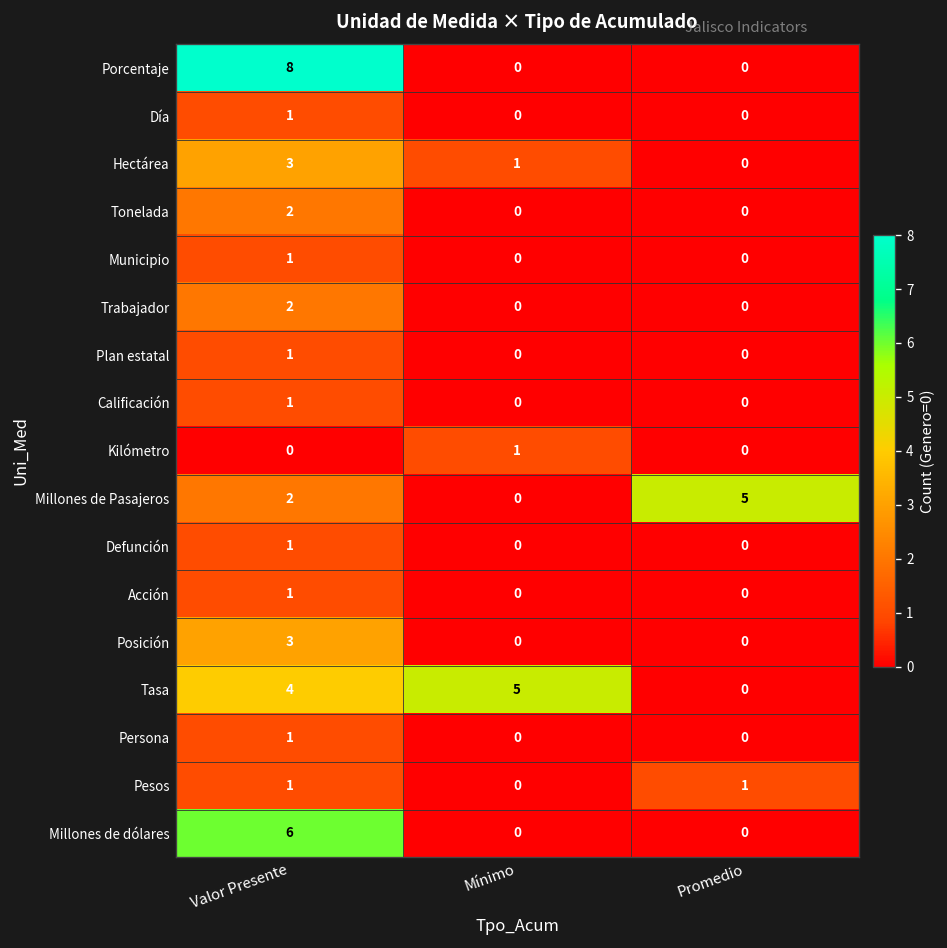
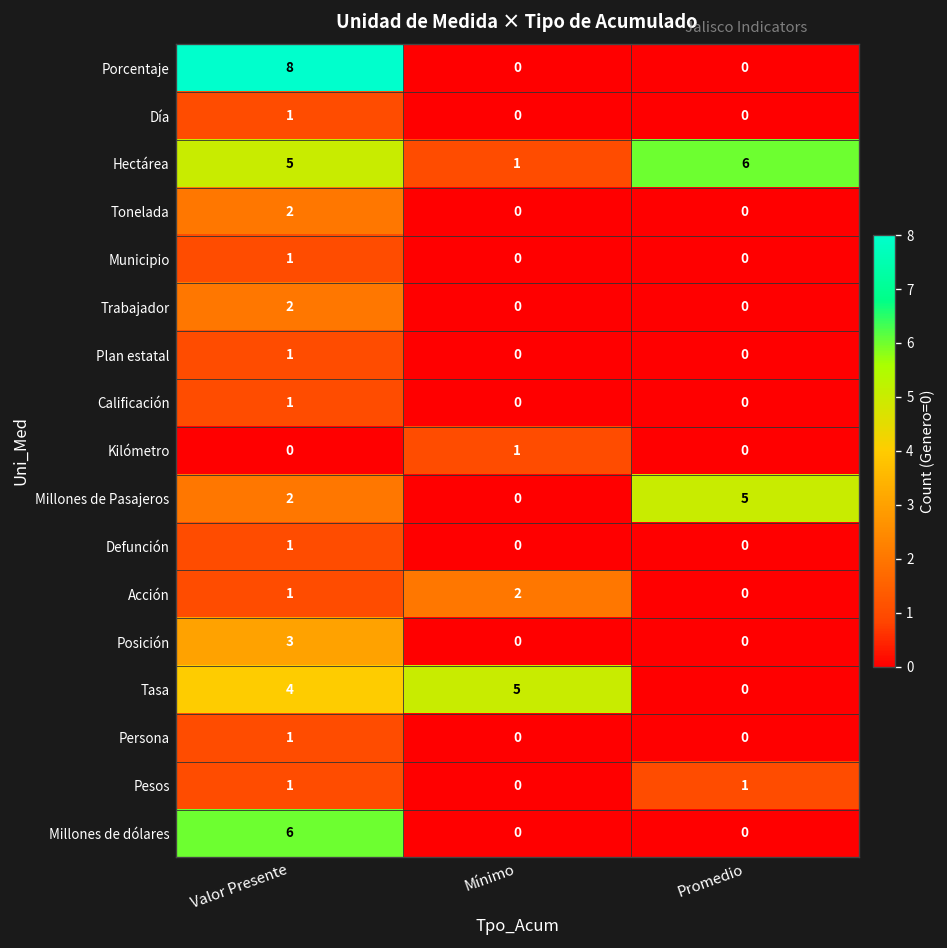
  {
    "Porcentaje": {
      "Valor Presente": 8,
      "Mínimo": 0,
      "Promedio": 0
    },
    "Día": {
      "Valor Presente": 1,
      "Mínimo": 0,
      "Promedio": 0
    },
    "Hectárea": {
-     "Valor Presente": 3,
+     "Valor Presente": 5,
      "Mínimo": 1,
-     "Promedio": 0
+     "Promedio": 6
    },
    "Tonelada": {
      "Valor Presente": 2,
      "Mínimo": 0,
      "Promedio": 0
    },
    "Municipio": {
      "Valor Presente": 1,
      "Mínimo": 0,
      "Promedio": 0
    },
    "Trabajador": {
      "Valor Presente": 2,
      "Mínimo": 0,
      "Promedio": 0
    },
    "Plan estatal": {
      "Valor Presente": 1,
      "Mínimo": 0,
      "Promedio": 0
    },
    "Calificación": {
      "Valor Presente": 1,
      "Mínimo": 0,
      "Promedio": 0
    },
    "Kilómetro": {
      "Valor Presente": 0,
      "Mínimo": 1,
      "Promedio": 0
    },
    "Millones de Pasajeros": {
      "Valor Presente": 2,
      "Mínimo": 0,
      "Promedio": 5
    },
    "Defunción": {
      "Valor Presente": 1,
      "Mínimo": 0,
      "Promedio": 0
    },
    "Acción": {
      "Valor Presente": 1,
-     "Mínimo": 0,
+     "Mínimo": 2,
      "Promedio": 0
    },
    "Posición": {
      "Valor Presente": 3,
      "Mínimo": 0,
      "Promedio": 0
    },
    "Tasa": {
      "Valor Presente": 4,
      "Mínimo": 5,
      "Promedio": 0
    },
    "Persona": {
      "Valor Presente": 1,
      "Mínimo": 0,
      "Promedio": 0
    },
    "Pesos": {
      "Valor Presente": 1,
      "Mínimo": 0,
      "Promedio": 1
    },
    "Millones de dólares": {
      "Valor Presente": 6,
      "Mínimo": 0,
      "Promedio": 0
    }
  }
